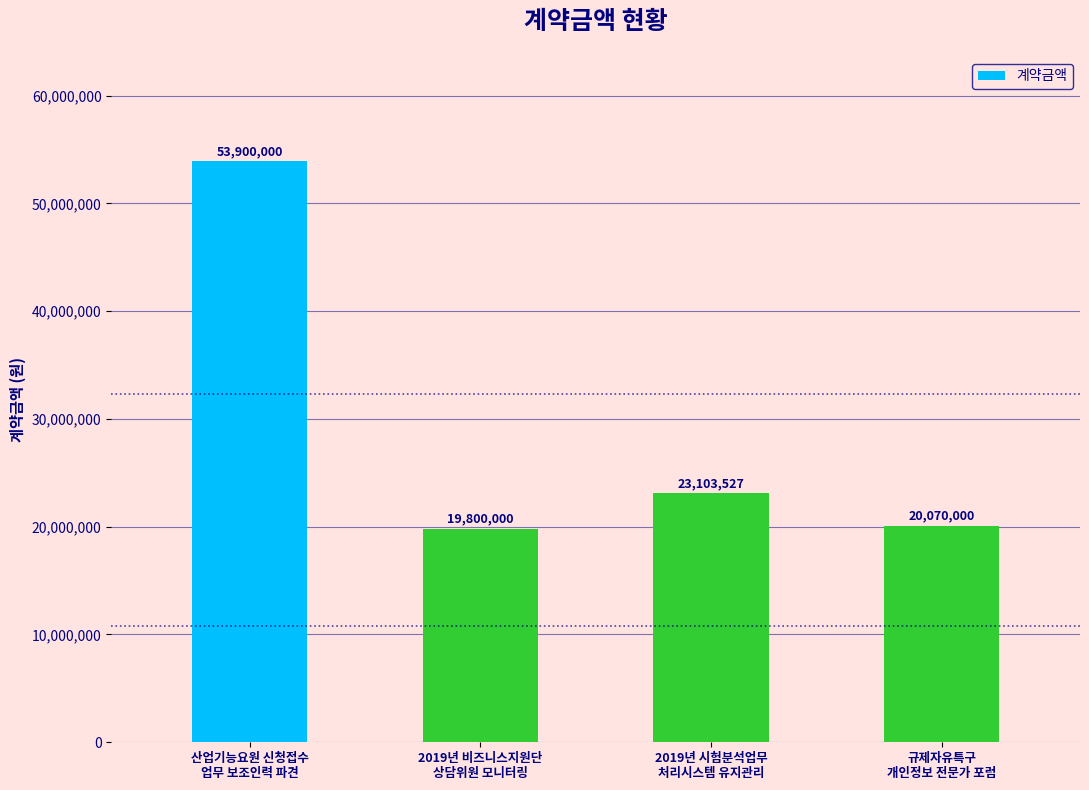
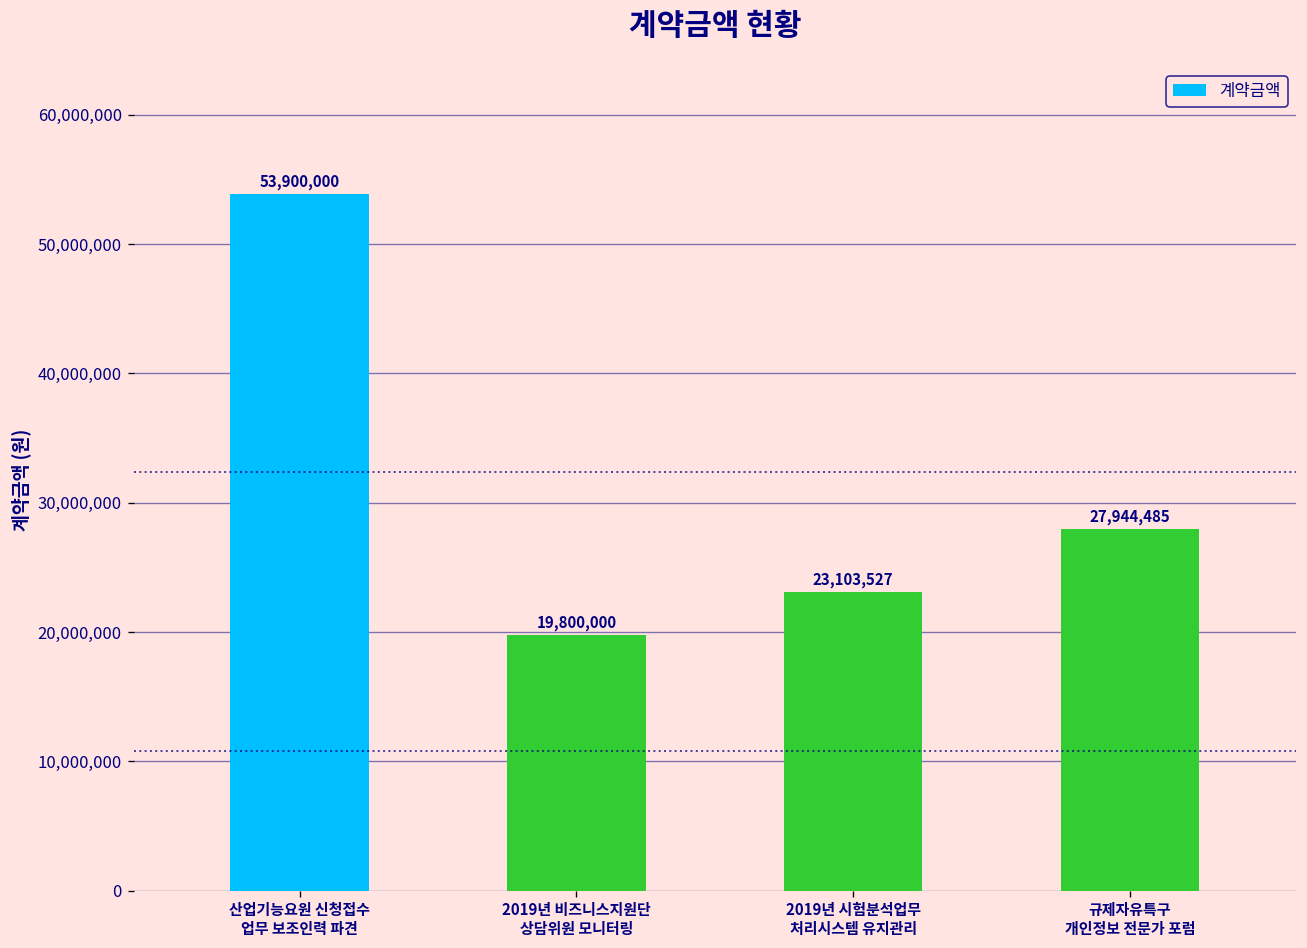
  {
    "산업기능요원 신청접수 업무 보조인력 파견": "53,900,000",
    "2019년 비즈니스지원단 상담위원 모니터링": "19,800,000",
    "2019년 시험분석업무 처리시스템 유지관리": "23,103,527",
-   "규제자유특구 개인정보 전문가 포럼": "20,070,000"
+   "규제자유특구 개인정보 전문가 포럼": "27,944,485"
  }
